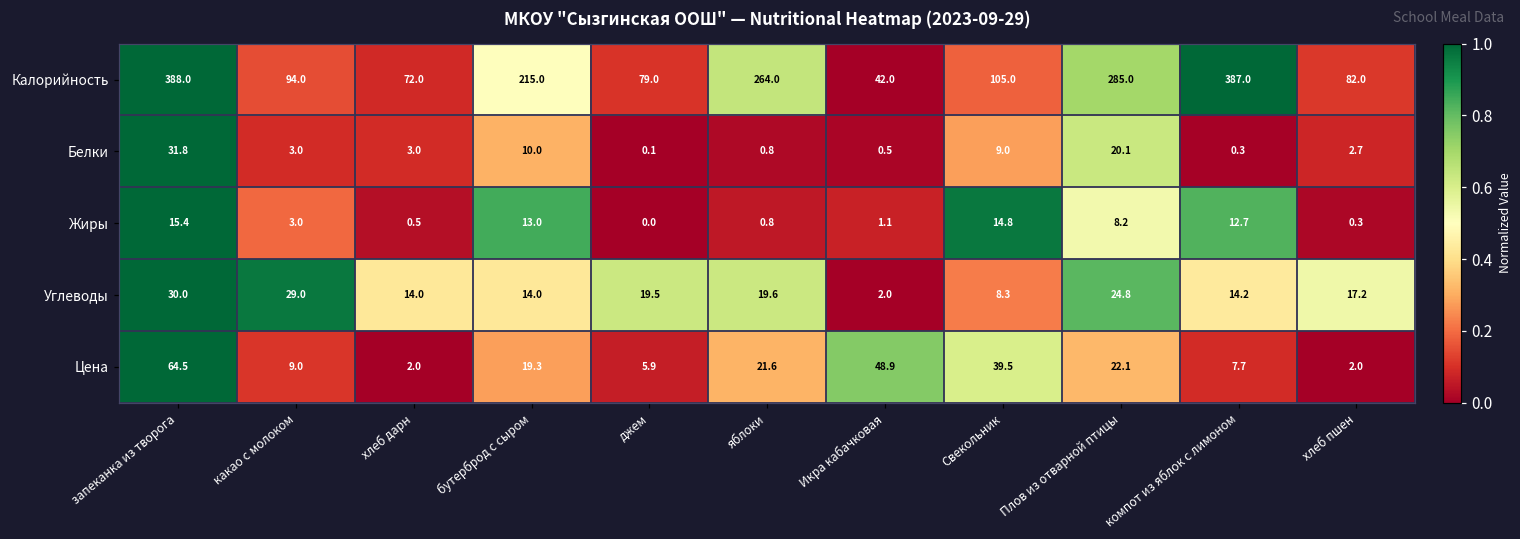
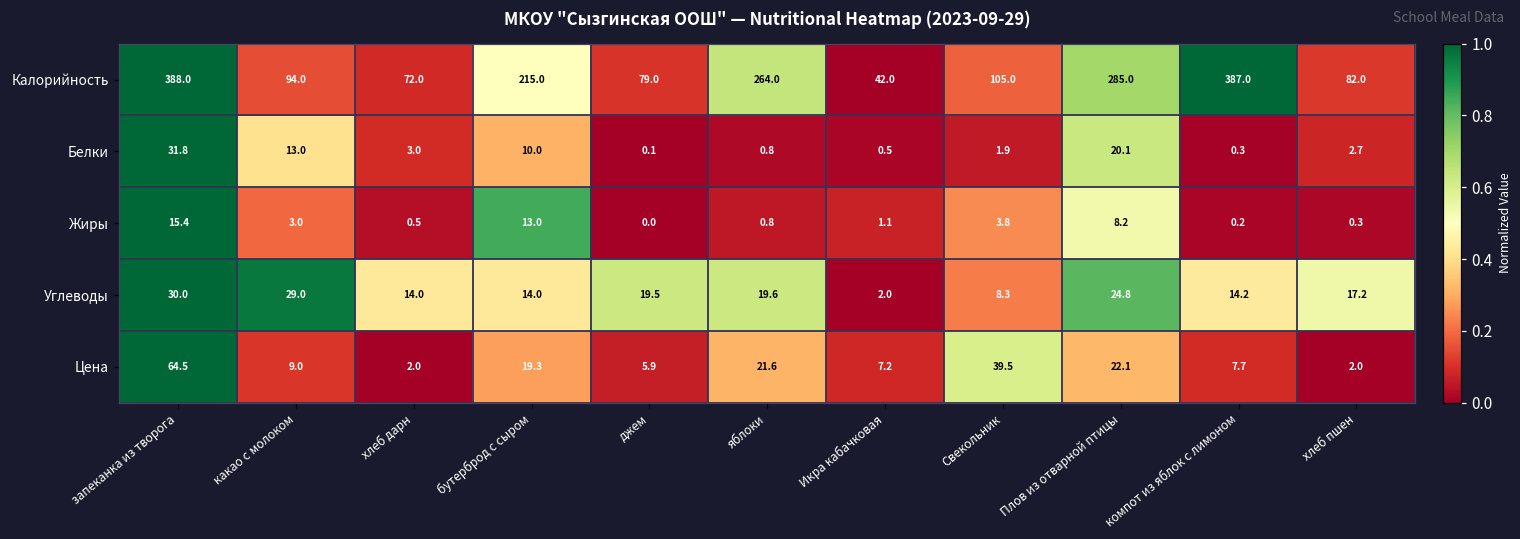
  {
    "Калорийность": {
      "запеканка из творога": 388.0,
      "какао с молоком": 94.0,
      "хлеб дарн": 72.0,
      "бутерброд с сыром": 215.0,
      "джем": 79.0,
      "яблоки": 264.0,
      "Икра кабачковая": 42.0,
      "Свекольник": 105.0,
      "Плов из отварной птицы": 285.0,
      "компот из яблок с лимоном": 387.0,
      "хлеб пшен": 82.0
    },
    "Белки": {
      "запеканка из творога": 31.8,
-     "какао с молоком": 3.0,
+     "какао с молоком": 13.0,
      "хлеб дарн": 3.0,
      "бутерброд с сыром": 10.0,
      "джем": 0.1,
      "яблоки": 0.8,
      "Икра кабачковая": 0.5,
-     "Свекольник": 9.0,
+     "Свекольник": 1.9,
      "Плов из отварной птицы": 20.1,
      "компот из яблок с лимоном": 0.3,
      "хлеб пшен": 2.7
    },
    "Жиры": {
      "запеканка из творога": 15.4,
      "какао с молоком": 3.0,
      "хлеб дарн": 0.5,
      "бутерброд с сыром": 13.0,
      "джем": 0.0,
      "яблоки": 0.8,
      "Икра кабачковая": 1.1,
-     "Свекольник": 14.8,
+     "Свекольник": 3.8,
      "Плов из отварной птицы": 8.2,
-     "компот из яблок с лимоном": 12.7,
+     "компот из яблок с лимоном": 0.2,
      "хлеб пшен": 0.3
    },
    "Углеводы": {
      "запеканка из творога": 30.0,
      "какао с молоком": 29.0,
      "хлеб дарн": 14.0,
      "бутерброд с сыром": 14.0,
      "джем": 19.5,
      "яблоки": 19.6,
      "Икра кабачковая": 2.0,
      "Свекольник": 8.3,
      "Плов из отварной птицы": 24.8,
      "компот из яблок с лимоном": 14.2,
      "хлеб пшен": 17.2
    },
    "Цена": {
      "запеканка из творога": 64.5,
      "какао с молоком": 9.0,
      "хлеб дарн": 2.0,
      "бутерброд с сыром": 19.3,
      "джем": 5.9,
      "яблоки": 21.6,
-     "Икра кабачковая": 48.9,
+     "Икра кабачковая": 7.2,
      "Свекольник": 39.5,
      "Плов из отварной птицы": 22.1,
      "компот из яблок с лимоном": 7.7,
      "хлеб пшен": 2.0
    }
  }
